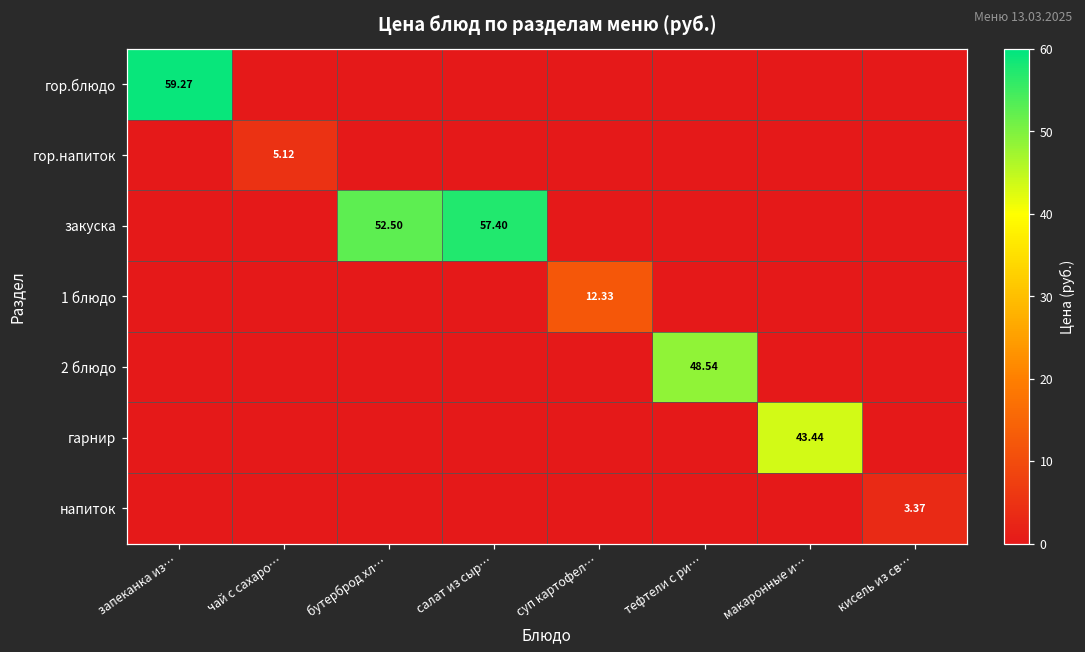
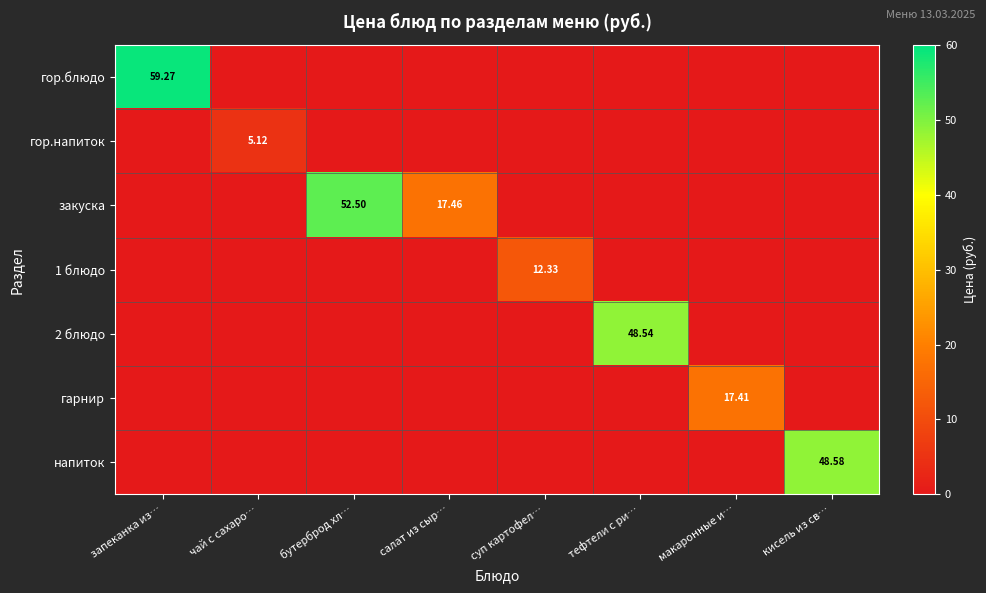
  {
    "гор.блюдо": {
      "запеканка из…": 59.27
    },
    "гор.напиток": {
      "чай с сахаро…": 5.12
    },
    "закуска": {
      "бутерброд хл…": 52.50,
-     "салат из сыр…": 57.40
+     "салат из сыр…": 17.46
    },
    "1 блюдо": {
      "суп картофел…": 12.33
    },
    "2 блюдо": {
      "тефтели с ри…": 48.54
    },
    "гарнир": {
-     "макаронные и…": 43.44
+     "макаронные и…": 17.41
    },
    "напиток": {
-     "кисель из св…": 3.37
+     "кисель из св…": 48.58
    }
  }
